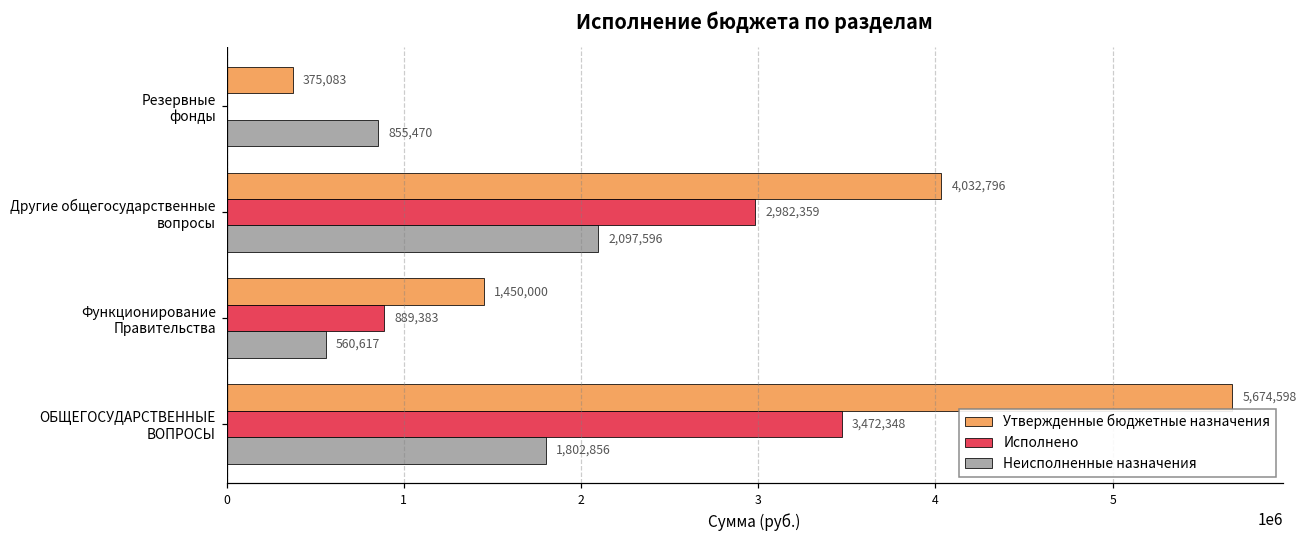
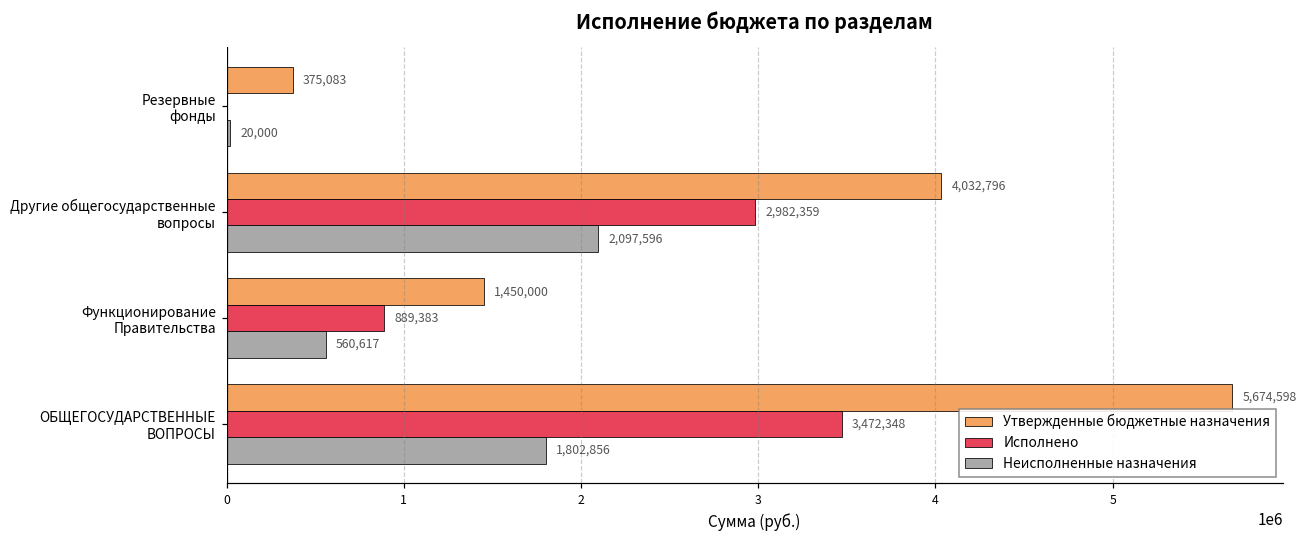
  {
    "Утвержденные бюджетные назначения": {
      "Резервные фонды": "375,083",
      "Другие общегосударственные вопросы": "4,032,796",
      "Функционирование Правительства": "1,450,000",
      "ОБЩЕГОСУДАРСТВЕННЫЕ ВОПРОСЫ": "5,674,598"
    },
    "Исполнено": {
      "Другие общегосударственные вопросы": "2,982,359",
      "Функционирование Правительства": "889,383",
      "ОБЩЕГОСУДАРСТВЕННЫЕ ВОПРОСЫ": "3,472,348"
    },
    "Неисполненные назначения": {
-     "Резервные фонды": "855,470",
+     "Резервные фонды": "20,000",
      "Другие общегосударственные вопросы": "2,097,596",
      "Функционирование Правительства": "560,617",
      "ОБЩЕГОСУДАРСТВЕННЫЕ ВОПРОСЫ": "1,802,856"
    }
  }
